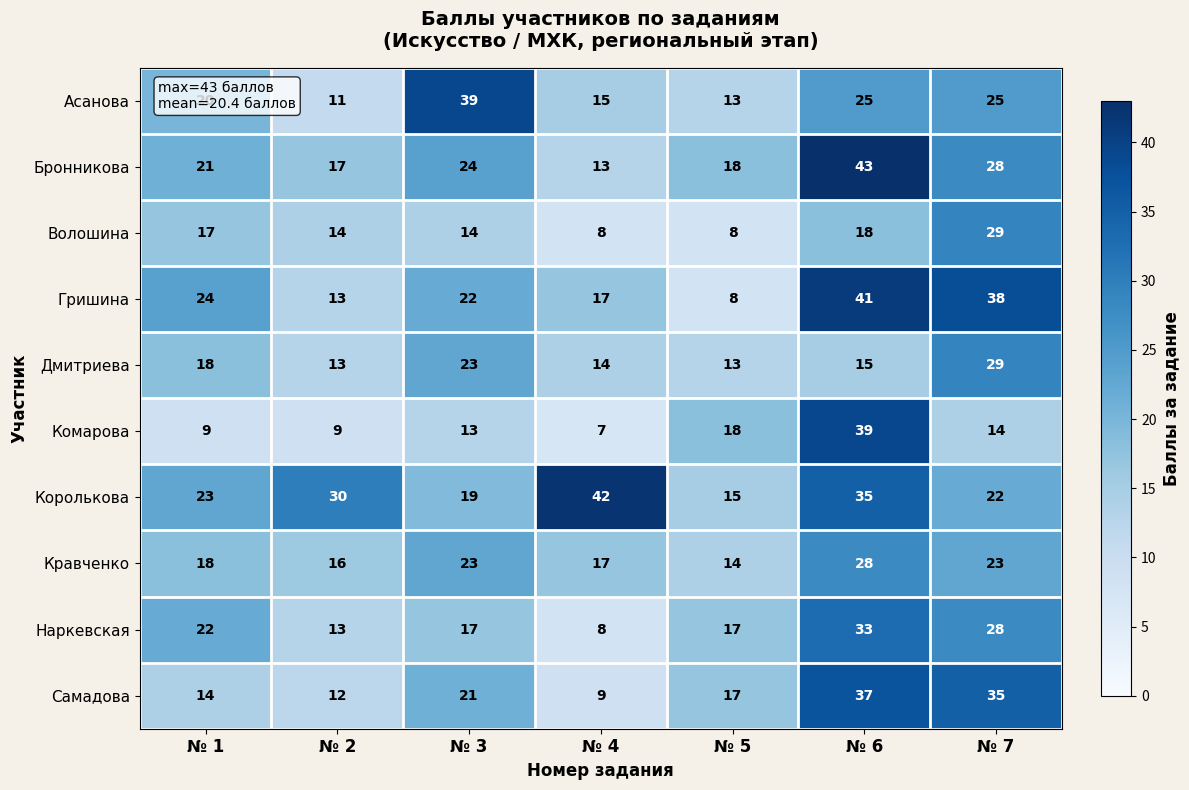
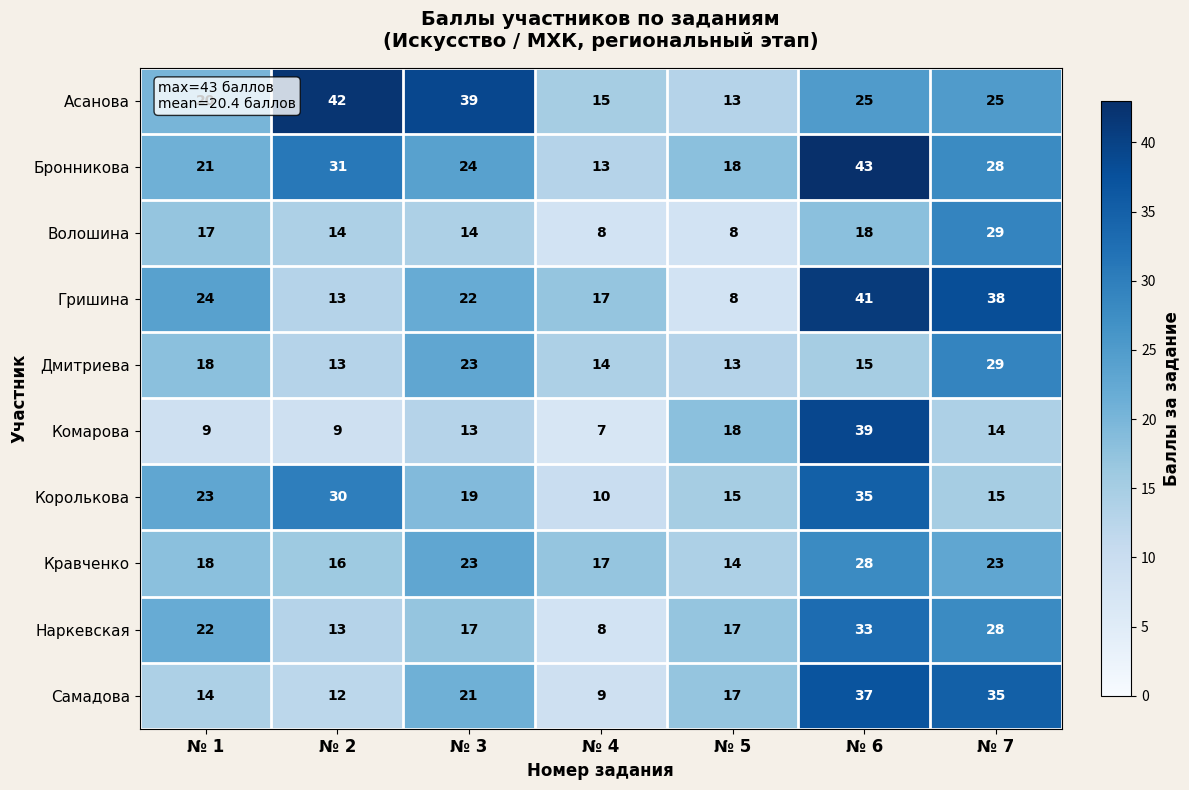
  {
    "Асанова": {
-     "№ 2": 11,
+     "№ 2": 42,
      "№ 3": 39,
      "№ 4": 15,
      "№ 5": 13,
      "№ 6": 25,
      "№ 7": 25
    },
    "Бронникова": {
      "№ 1": 21,
-     "№ 2": 17,
+     "№ 2": 31,
      "№ 3": 24,
      "№ 4": 13,
      "№ 5": 18,
      "№ 6": 43,
      "№ 7": 28
    },
    "Волошина": {
      "№ 1": 17,
      "№ 2": 14,
      "№ 3": 14,
      "№ 4": 8,
      "№ 5": 8,
      "№ 6": 18,
      "№ 7": 29
    },
    "Гришина": {
      "№ 1": 24,
      "№ 2": 13,
      "№ 3": 22,
      "№ 4": 17,
      "№ 5": 8,
      "№ 6": 41,
      "№ 7": 38
    },
    "Дмитриева": {
      "№ 1": 18,
      "№ 2": 13,
      "№ 3": 23,
      "№ 4": 14,
      "№ 5": 13,
      "№ 6": 15,
      "№ 7": 29
    },
    "Комарова": {
      "№ 1": 9,
      "№ 2": 9,
      "№ 3": 13,
      "№ 4": 7,
      "№ 5": 18,
      "№ 6": 39,
      "№ 7": 14
    },
    "Королькова": {
      "№ 1": 23,
      "№ 2": 30,
      "№ 3": 19,
-     "№ 4": 42,
+     "№ 4": 10,
      "№ 5": 15,
      "№ 6": 35,
-     "№ 7": 22
+     "№ 7": 15
    },
    "Кравченко": {
      "№ 1": 18,
      "№ 2": 16,
      "№ 3": 23,
      "№ 4": 17,
      "№ 5": 14,
      "№ 6": 28,
      "№ 7": 23
    },
    "Наркевская": {
      "№ 1": 22,
      "№ 2": 13,
      "№ 3": 17,
      "№ 4": 8,
      "№ 5": 17,
      "№ 6": 33,
      "№ 7": 28
    },
    "Самадова": {
      "№ 1": 14,
      "№ 2": 12,
      "№ 3": 21,
      "№ 4": 9,
      "№ 5": 17,
      "№ 6": 37,
      "№ 7": 35
    }
  }
